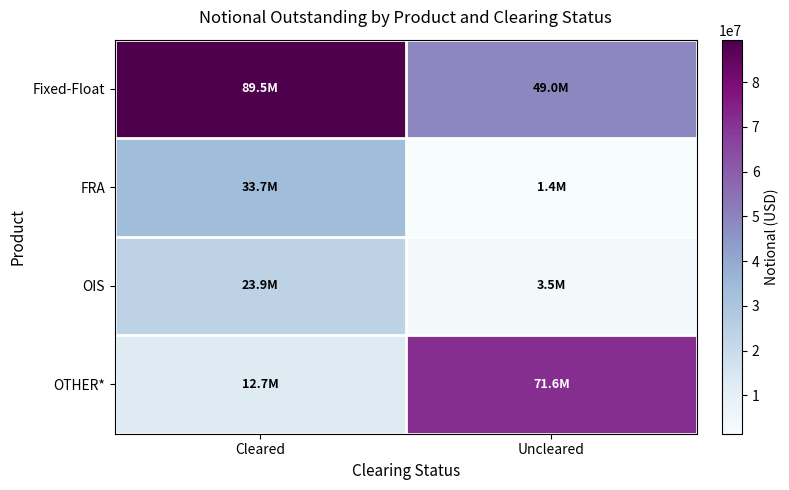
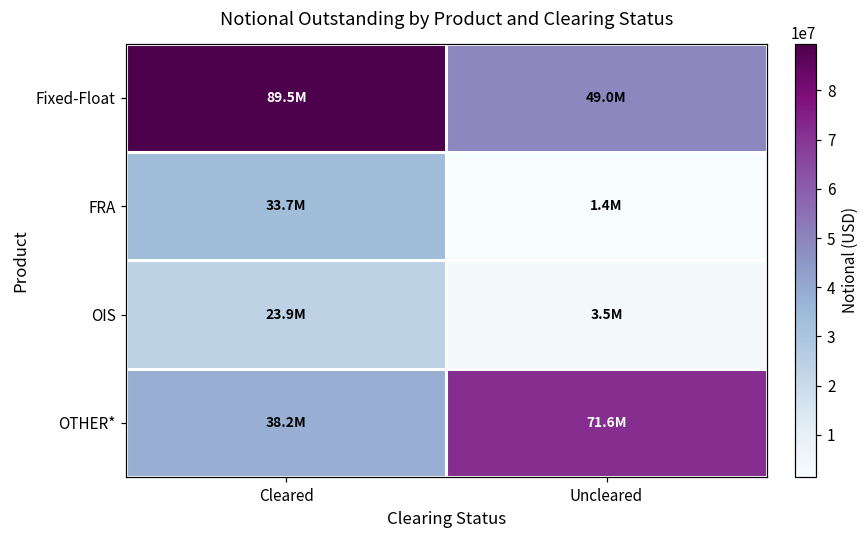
  {
    "Fixed-Float": {
      "Cleared": "89.5M",
      "Uncleared": "49.0M"
    },
    "FRA": {
      "Cleared": "33.7M",
      "Uncleared": "1.4M"
    },
    "OIS": {
      "Cleared": "23.9M",
      "Uncleared": "3.5M"
    },
    "OTHER*": {
-     "Cleared": "12.7M",
+     "Cleared": "38.2M",
      "Uncleared": "71.6M"
    }
  }
